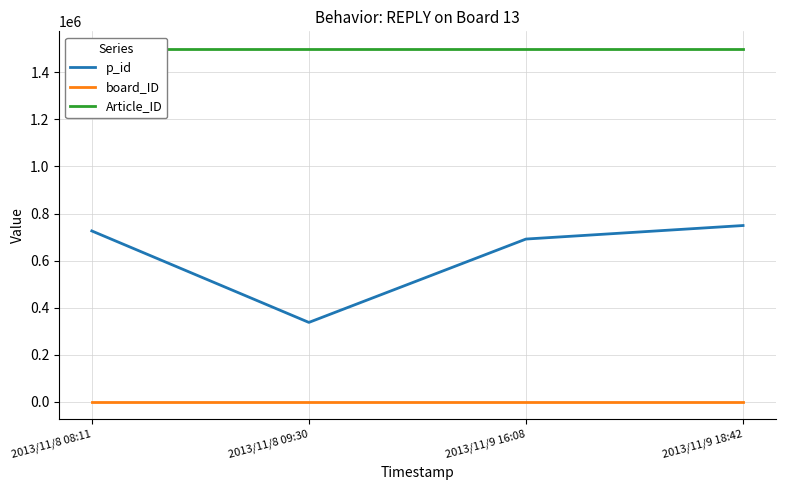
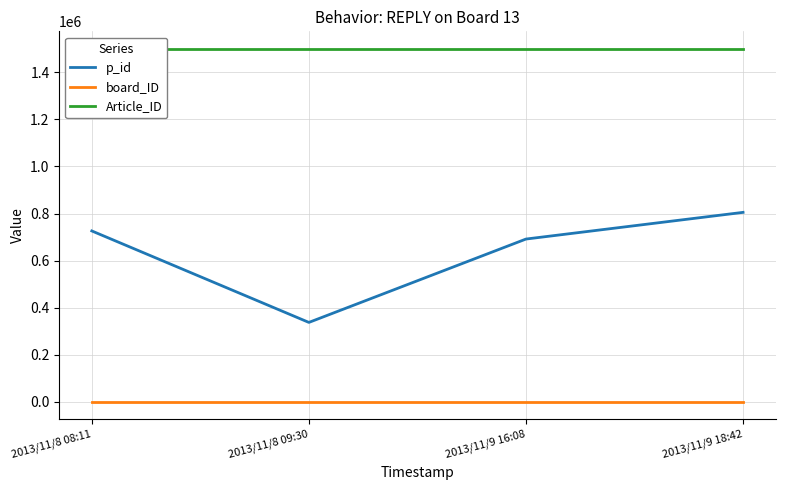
  {
    "p_id": {
      "2013/11/8 08:11": 730000,
      "2013/11/8 09:30": 340000,
      "2013/11/9 16:08": 690000,
-     "2013/11/9 18:42": 750000
+     "2013/11/9 18:42": 800000
    },
    "board_ID": {
      "2013/11/8 08:11": 0,
      "2013/11/8 09:30": 0,
      "2013/11/9 16:08": 0,
      "2013/11/9 18:42": 0
    },
    "Article_ID": {
      "2013/11/8 09:30": 1500000,
      "2013/11/9 16:08": 1500000,
      "2013/11/9 18:42": 1500000
    }
  }
